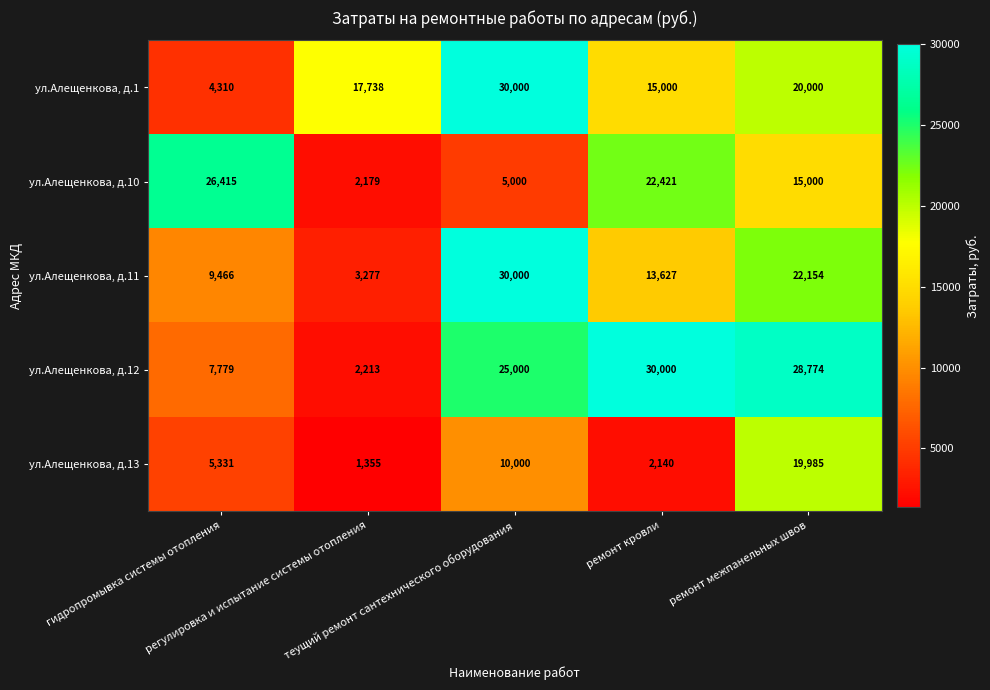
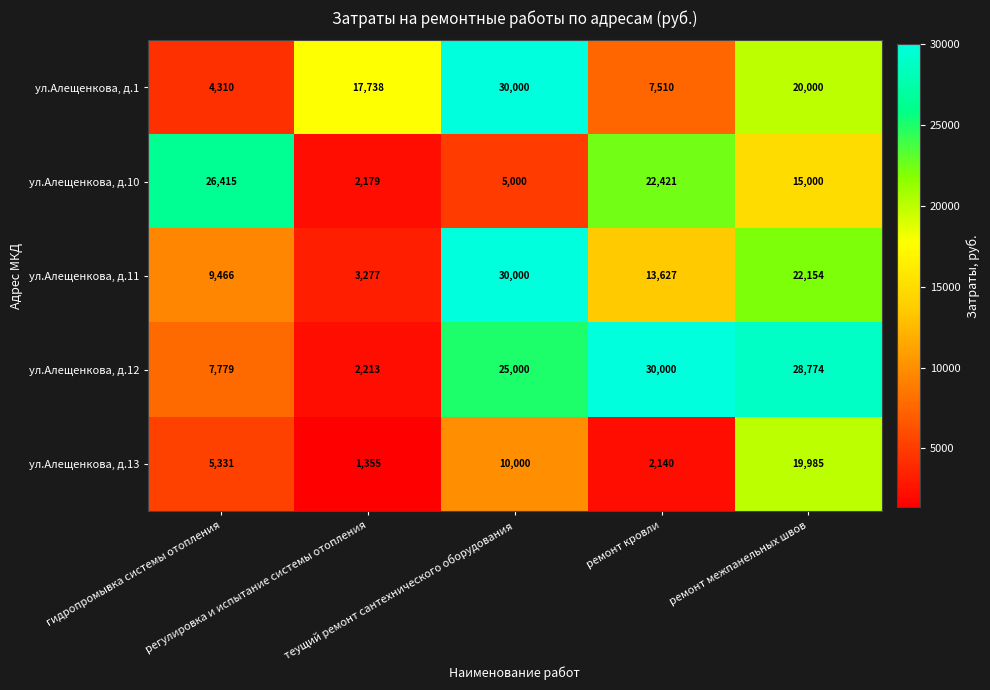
  {
    "ул.Алещенкова, д.1": {
      "гидропромывка системы отопления": "4,310",
      "регулировка и испытание системы отопления": "17,738",
      "теущий ремонт сантехнического оборудования": "30,000",
-     "ремонт кровли": "15,000",
+     "ремонт кровли": "7,510",
      "ремонт межпанельных швов": "20,000"
    },
    "ул.Алещенкова, д.10": {
      "гидропромывка системы отопления": "26,415",
      "регулировка и испытание системы отопления": "2,179",
      "теущий ремонт сантехнического оборудования": "5,000",
      "ремонт кровли": "22,421",
      "ремонт межпанельных швов": "15,000"
    },
    "ул.Алещенкова, д.11": {
      "гидропромывка системы отопления": "9,466",
      "регулировка и испытание системы отопления": "3,277",
      "теущий ремонт сантехнического оборудования": "30,000",
      "ремонт кровли": "13,627",
      "ремонт межпанельных швов": "22,154"
    },
    "ул.Алещенкова, д.12": {
      "гидропромывка системы отопления": "7,779",
      "регулировка и испытание системы отопления": "2,213",
      "теущий ремонт сантехнического оборудования": "25,000",
      "ремонт кровли": "30,000",
      "ремонт межпанельных швов": "28,774"
    },
    "ул.Алещенкова, д.13": {
      "гидропромывка системы отопления": "5,331",
      "регулировка и испытание системы отопления": "1,355",
      "теущий ремонт сантехнического оборудования": "10,000",
      "ремонт кровли": "2,140",
      "ремонт межпанельных швов": "19,985"
    }
  }
